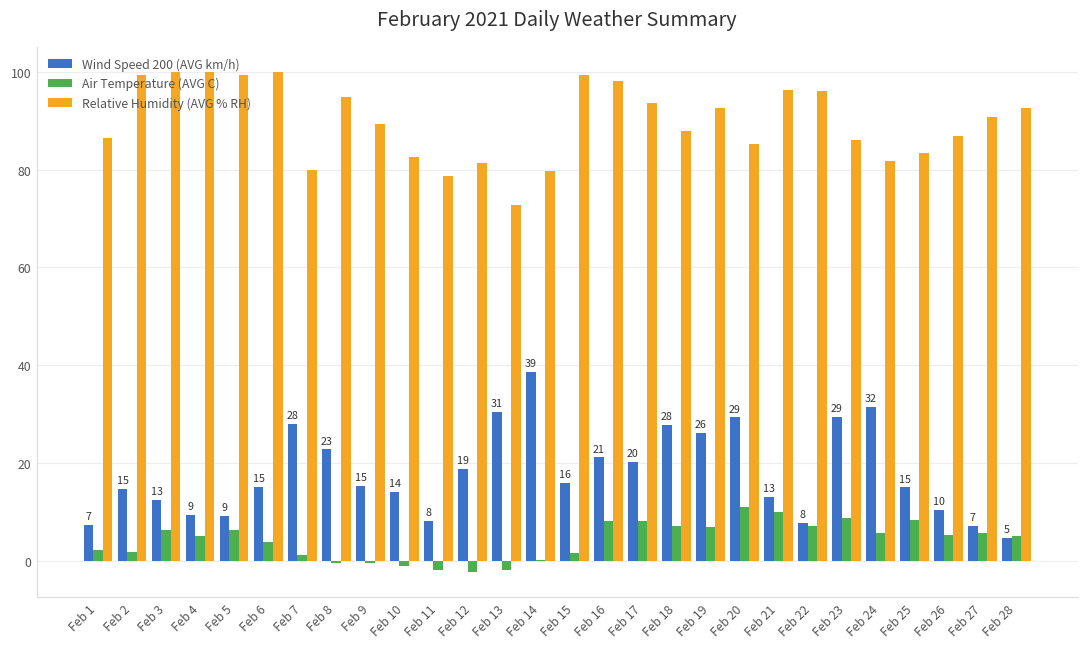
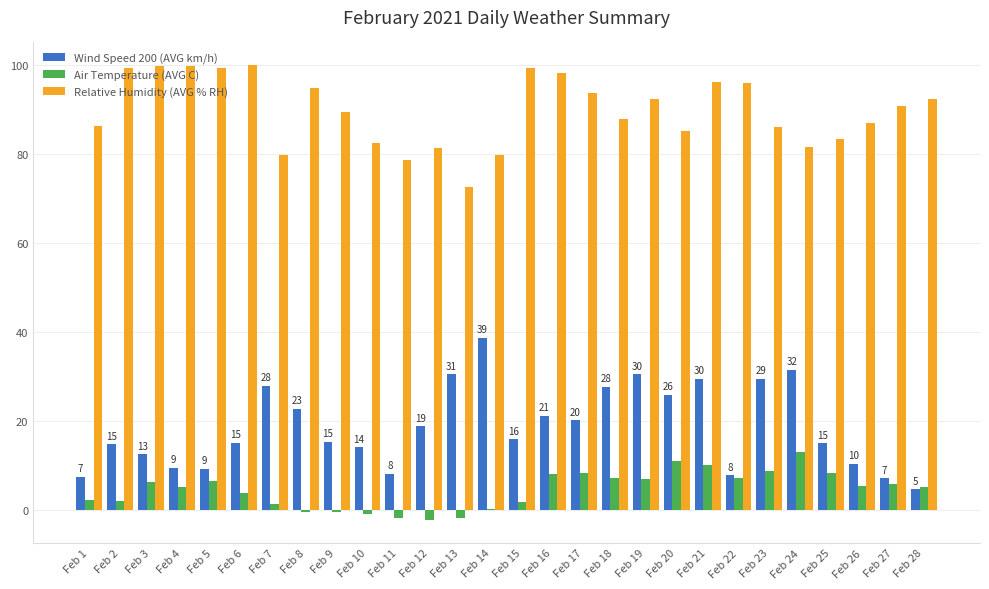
  {
    "Wind Speed 200 (AVG km/h)": {
      "Feb 1": 7,
      "Feb 2": 15,
      "Feb 3": 13,
      "Feb 4": 9,
      "Feb 5": 9,
      "Feb 6": 15,
      "Feb 7": 28,
      "Feb 8": 23,
      "Feb 9": 15,
      "Feb 10": 14,
      "Feb 11": 8,
      "Feb 12": 19,
      "Feb 13": 31,
      "Feb 14": 39,
      "Feb 15": 16,
      "Feb 16": 21,
      "Feb 17": 20,
      "Feb 18": 28,
-     "Feb 19": 26,
-     "Feb 20": 29,
-     "Feb 21": 13,
+     "Feb 19": 30,
+     "Feb 20": 26,
+     "Feb 21": 30,
      "Feb 22": 8,
      "Feb 23": 29,
      "Feb 24": 32,
      "Feb 25": 15,
      "Feb 26": 10,
      "Feb 27": 7,
      "Feb 28": 5
    },
    "Air Temperature (AVG C)": {
      "Feb 1": 2,
      "Feb 2": 2,
      "Feb 3": 6,
      "Feb 4": 5,
      "Feb 5": 6,
      "Feb 6": 4,
      "Feb 7": 1,
      "Feb 10": -1,
      "Feb 11": -2,
      "Feb 12": -2,
      "Feb 13": -2,
      "Feb 15": 2,
      "Feb 16": 8,
      "Feb 17": 8,
      "Feb 18": 7,
      "Feb 19": 7,
      "Feb 20": 11,
      "Feb 21": 10,
      "Feb 22": 7,
      "Feb 23": 9,
-     "Feb 24": 6,
+     "Feb 24": 13,
      "Feb 25": 8,
      "Feb 26": 5,
      "Feb 27": 6
    },
    "Relative Humidity (AVG % RH)": {
      "Feb 1": 86,
      "Feb 2": 99,
      "Feb 3": 100,
      "Feb 4": 100,
      "Feb 5": 99,
      "Feb 6": 100,
      "Feb 7": 80,
      "Feb 8": 95,
      "Feb 9": 89,
      "Feb 10": 83,
      "Feb 11": 79,
      "Feb 12": 81,
      "Feb 13": 73,
      "Feb 14": 80,
      "Feb 15": 99,
      "Feb 16": 98,
      "Feb 17": 94,
      "Feb 18": 88,
      "Feb 19": 93,
      "Feb 20": 85,
      "Feb 21": 96,
      "Feb 22": 96,
      "Feb 23": 86,
      "Feb 24": 82,
      "Feb 25": 83,
      "Feb 26": 87,
      "Feb 27": 91,
      "Feb 28": 93
    }
  }
